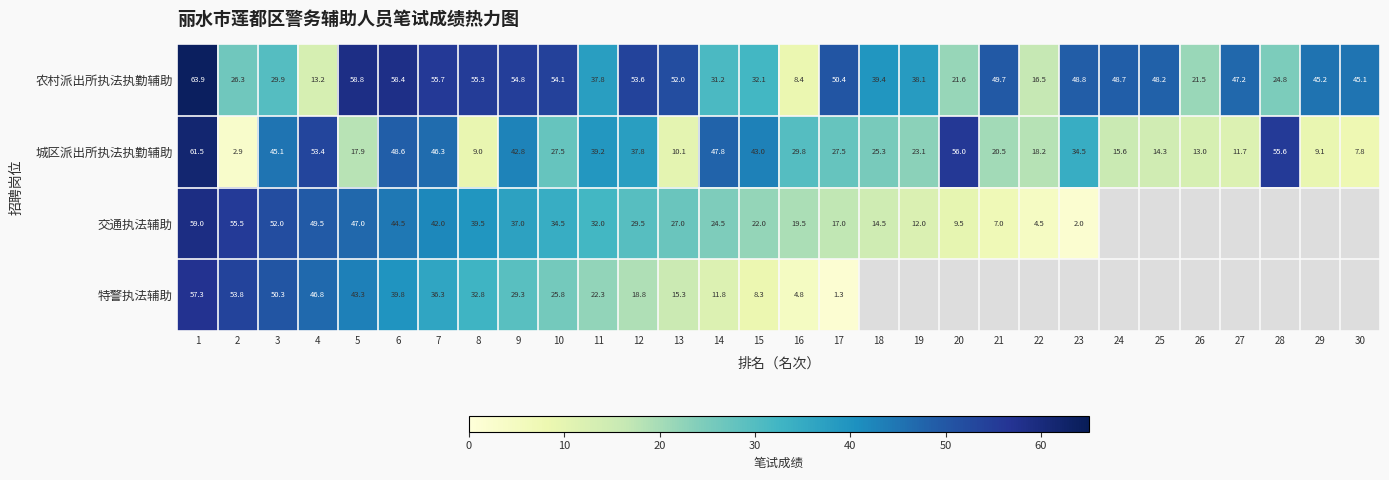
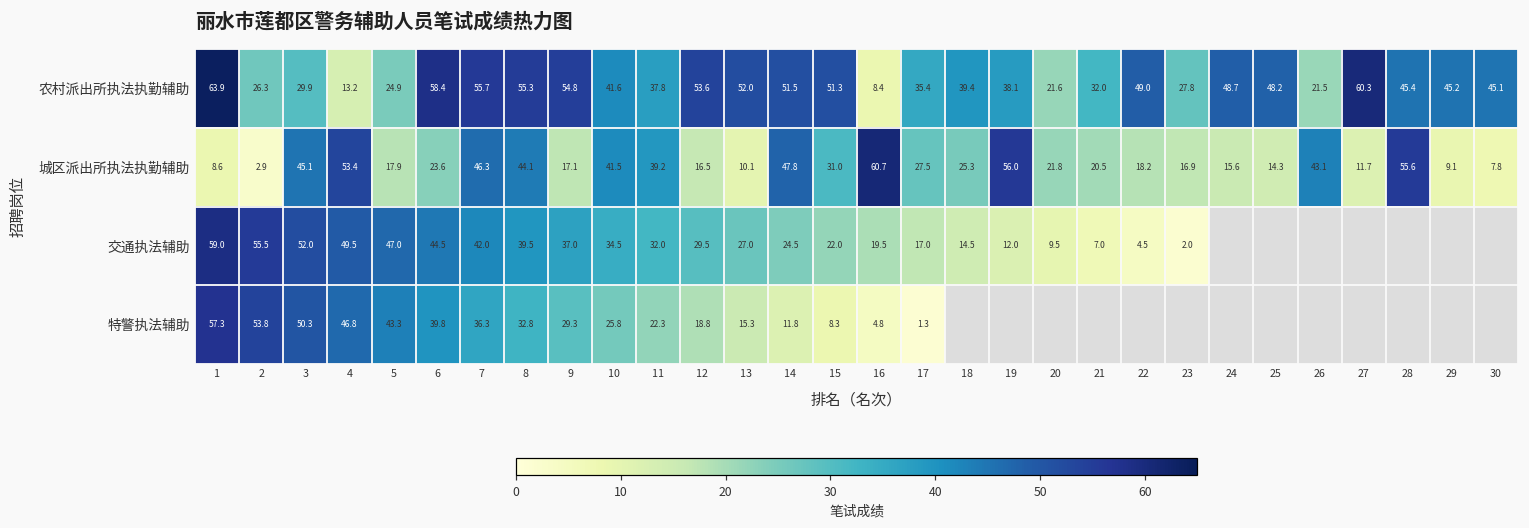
  {
    "农村派出所执法执勤辅助": {
      "1": 63.9,
      "2": 26.3,
      "3": 29.9,
      "4": 13.2,
-     "5": 58.8,
+     "5": 24.9,
      "6": 58.4,
      "7": 55.7,
      "8": 55.3,
      "9": 54.8,
-     "10": 54.1,
+     "10": 41.6,
      "11": 37.8,
      "12": 53.6,
      "13": 52.0,
-     "14": 31.2,
-     "15": 32.1,
+     "14": 51.5,
+     "15": 51.3,
      "16": 8.4,
-     "17": 50.4,
+     "17": 35.4,
      "18": 39.4,
      "19": 38.1,
      "20": 21.6,
-     "21": 49.7,
-     "22": 16.5,
-     "23": 48.8,
+     "21": 32.0,
+     "22": 49.0,
+     "23": 27.8,
      "24": 48.7,
      "25": 48.2,
      "26": 21.5,
-     "27": 47.2,
-     "28": 24.8,
+     "27": 60.3,
+     "28": 45.4,
      "29": 45.2,
      "30": 45.1
    },
    "城区派出所执法执勤辅助": {
-     "1": 61.5,
+     "1": 8.6,
      "2": 2.9,
      "3": 45.1,
      "4": 53.4,
      "5": 17.9,
-     "6": 48.6,
+     "6": 23.6,
      "7": 46.3,
-     "8": 9.0,
-     "9": 42.8,
-     "10": 27.5,
+     "8": 44.1,
+     "9": 17.1,
+     "10": 41.5,
      "11": 39.2,
-     "12": 37.8,
+     "12": 16.5,
      "13": 10.1,
      "14": 47.8,
-     "15": 43.0,
-     "16": 29.8,
+     "15": 31.0,
+     "16": 60.7,
      "17": 27.5,
      "18": 25.3,
-     "19": 23.1,
-     "20": 56.0,
+     "19": 56.0,
+     "20": 21.8,
      "21": 20.5,
      "22": 18.2,
-     "23": 34.5,
+     "23": 16.9,
      "24": 15.6,
      "25": 14.3,
-     "26": 13.0,
+     "26": 43.1,
      "27": 11.7,
      "28": 55.6,
      "29": 9.1,
      "30": 7.8
    },
    "交通执法辅助": {
      "1": 59.0,
      "2": 55.5,
      "3": 52.0,
      "4": 49.5,
      "5": 47.0,
      "6": 44.5,
      "7": 42.0,
      "8": 39.5,
      "9": 37.0,
      "10": 34.5,
      "11": 32.0,
      "12": 29.5,
      "13": 27.0,
      "14": 24.5,
      "15": 22.0,
      "16": 19.5,
      "17": 17.0,
      "18": 14.5,
      "19": 12.0,
      "20": 9.5,
      "21": 7.0,
      "22": 4.5,
      "23": 2.0
    },
    "特警执法辅助": {
      "1": 57.3,
      "2": 53.8,
      "3": 50.3,
      "4": 46.8,
      "5": 43.3,
      "6": 39.8,
      "7": 36.3,
      "8": 32.8,
      "9": 29.3,
      "10": 25.8,
      "11": 22.3,
      "12": 18.8,
      "13": 15.3,
      "14": 11.8,
      "15": 8.3,
      "16": 4.8,
      "17": 1.3
    }
  }
